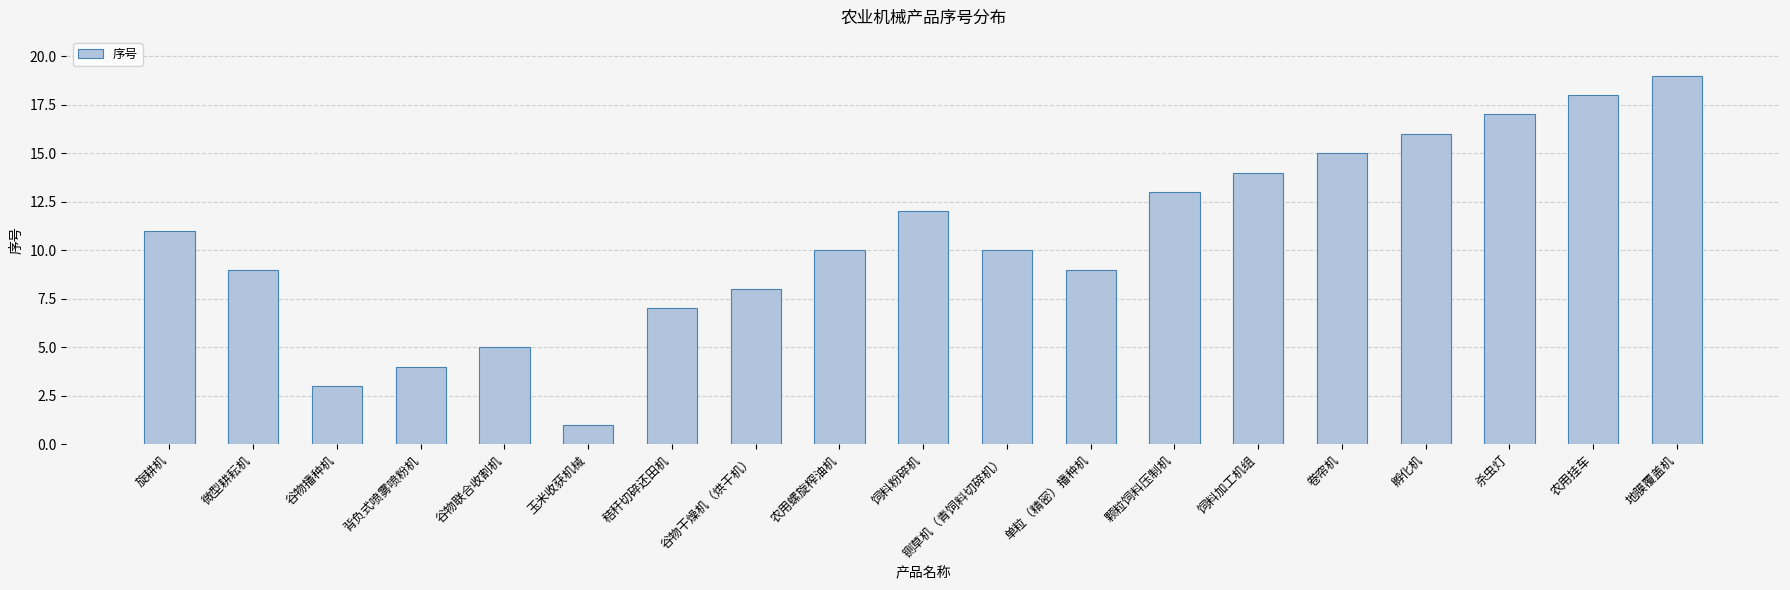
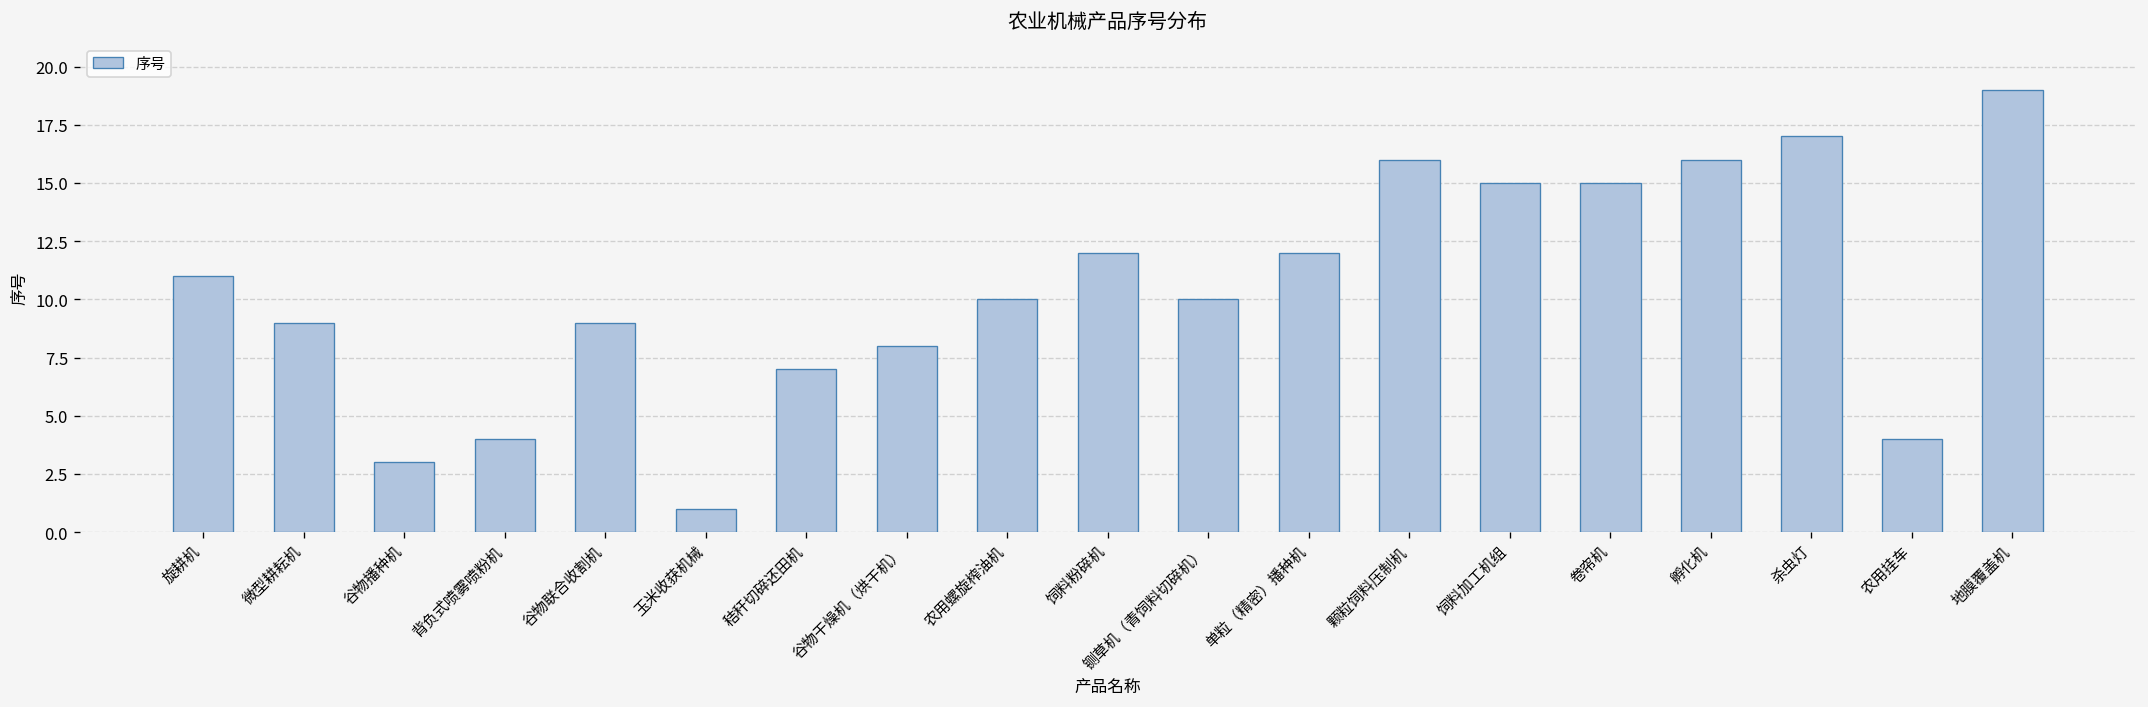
  {
    "旋耕机": 11,
    "微型耕耘机": 9,
    "谷物播种机": 3,
    "背负式喷雾喷粉机": 4,
-   "谷物联合收割机": 5,
+   "谷物联合收割机": 9,
    "玉米收获机械": 1,
    "秸秆切碎还田机": 7,
    "谷物干燥机（烘干机）": 8,
    "农用螺旋榨油机": 10,
    "饲料粉碎机": 12,
    "铡草机（青饲料切碎机）": 10,
-   "单粒（精密）播种机": 9,
-   "颗粒饲料压制机": 13,
-   "饲料加工机组": 14,
+   "单粒（精密）播种机": 12,
+   "颗粒饲料压制机": 16,
+   "饲料加工机组": 15,
    "卷帘机": 15,
    "孵化机": 16,
    "杀虫灯": 17,
-   "农用挂车": 18,
+   "农用挂车": 4,
    "地膜覆盖机": 19
  }
